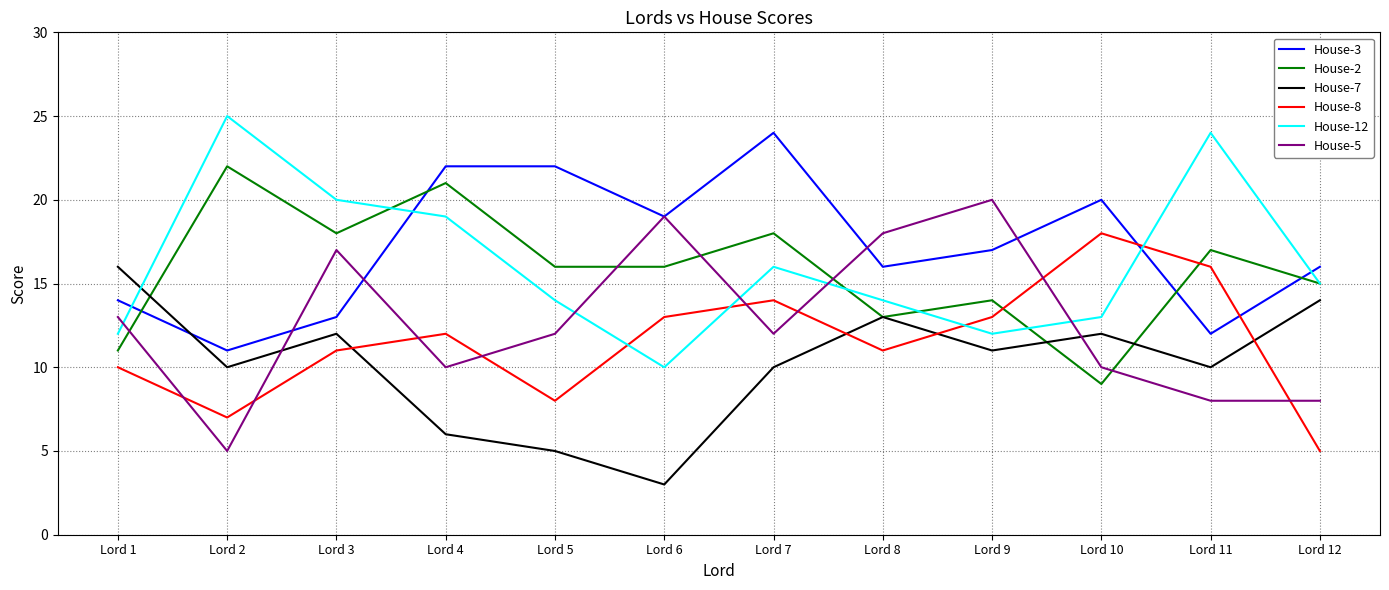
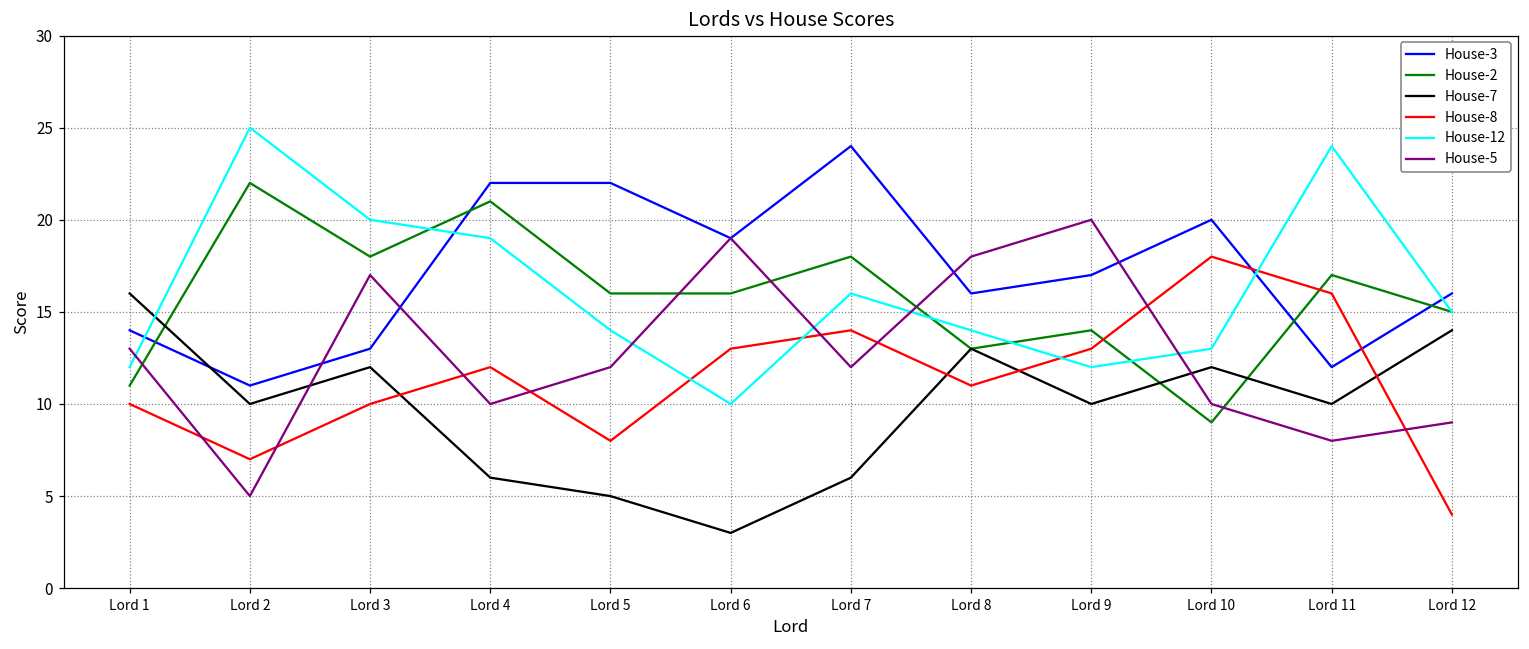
  {
    "House-3": {
      "Lord 1": 14,
      "Lord 2": 11,
      "Lord 3": 13,
      "Lord 4": 22,
      "Lord 5": 22,
      "Lord 7": 24,
      "Lord 8": 16,
      "Lord 9": 17,
      "Lord 10": 20,
      "Lord 11": 12,
      "Lord 12": 16
    },
    "House-2": {
      "Lord 1": 11,
      "Lord 2": 22,
      "Lord 3": 18,
      "Lord 4": 21,
      "Lord 5": 16,
      "Lord 6": 16,
      "Lord 7": 18,
      "Lord 9": 14,
      "Lord 10": 9,
      "Lord 11": 17
    },
    "House-7": {
      "Lord 1": 16,
      "Lord 2": 10,
      "Lord 3": 12,
      "Lord 4": 6,
      "Lord 5": 5,
      "Lord 6": 3,
-     "Lord 7": 10,
-     "Lord 9": 11,
+     "Lord 7": 6,
+     "Lord 9": 10,
      "Lord 10": 12,
      "Lord 11": 10,
      "Lord 12": 14
    },
    "House-8": {
      "Lord 1": 10,
      "Lord 2": 7,
-     "Lord 3": 11,
+     "Lord 3": 10,
      "Lord 4": 12,
      "Lord 5": 8,
      "Lord 6": 13,
      "Lord 7": 14,
      "Lord 8": 11,
      "Lord 9": 13,
      "Lord 10": 18,
      "Lord 11": 16,
-     "Lord 12": 5
+     "Lord 12": 4
    },
    "House-12": {
      "Lord 1": 12,
      "Lord 2": 25,
      "Lord 3": 20,
      "Lord 4": 19,
      "Lord 5": 14,
      "Lord 6": 10,
      "Lord 7": 16,
      "Lord 8": 14,
      "Lord 9": 12,
      "Lord 10": 13,
      "Lord 11": 24
    },
    "House-5": {
      "Lord 1": 13,
      "Lord 2": 5,
      "Lord 3": 17,
      "Lord 4": 10,
      "Lord 5": 12,
      "Lord 7": 12,
      "Lord 8": 18,
      "Lord 9": 20,
      "Lord 10": 10,
      "Lord 11": 8,
-     "Lord 12": 8
+     "Lord 12": 9
    }
  }
